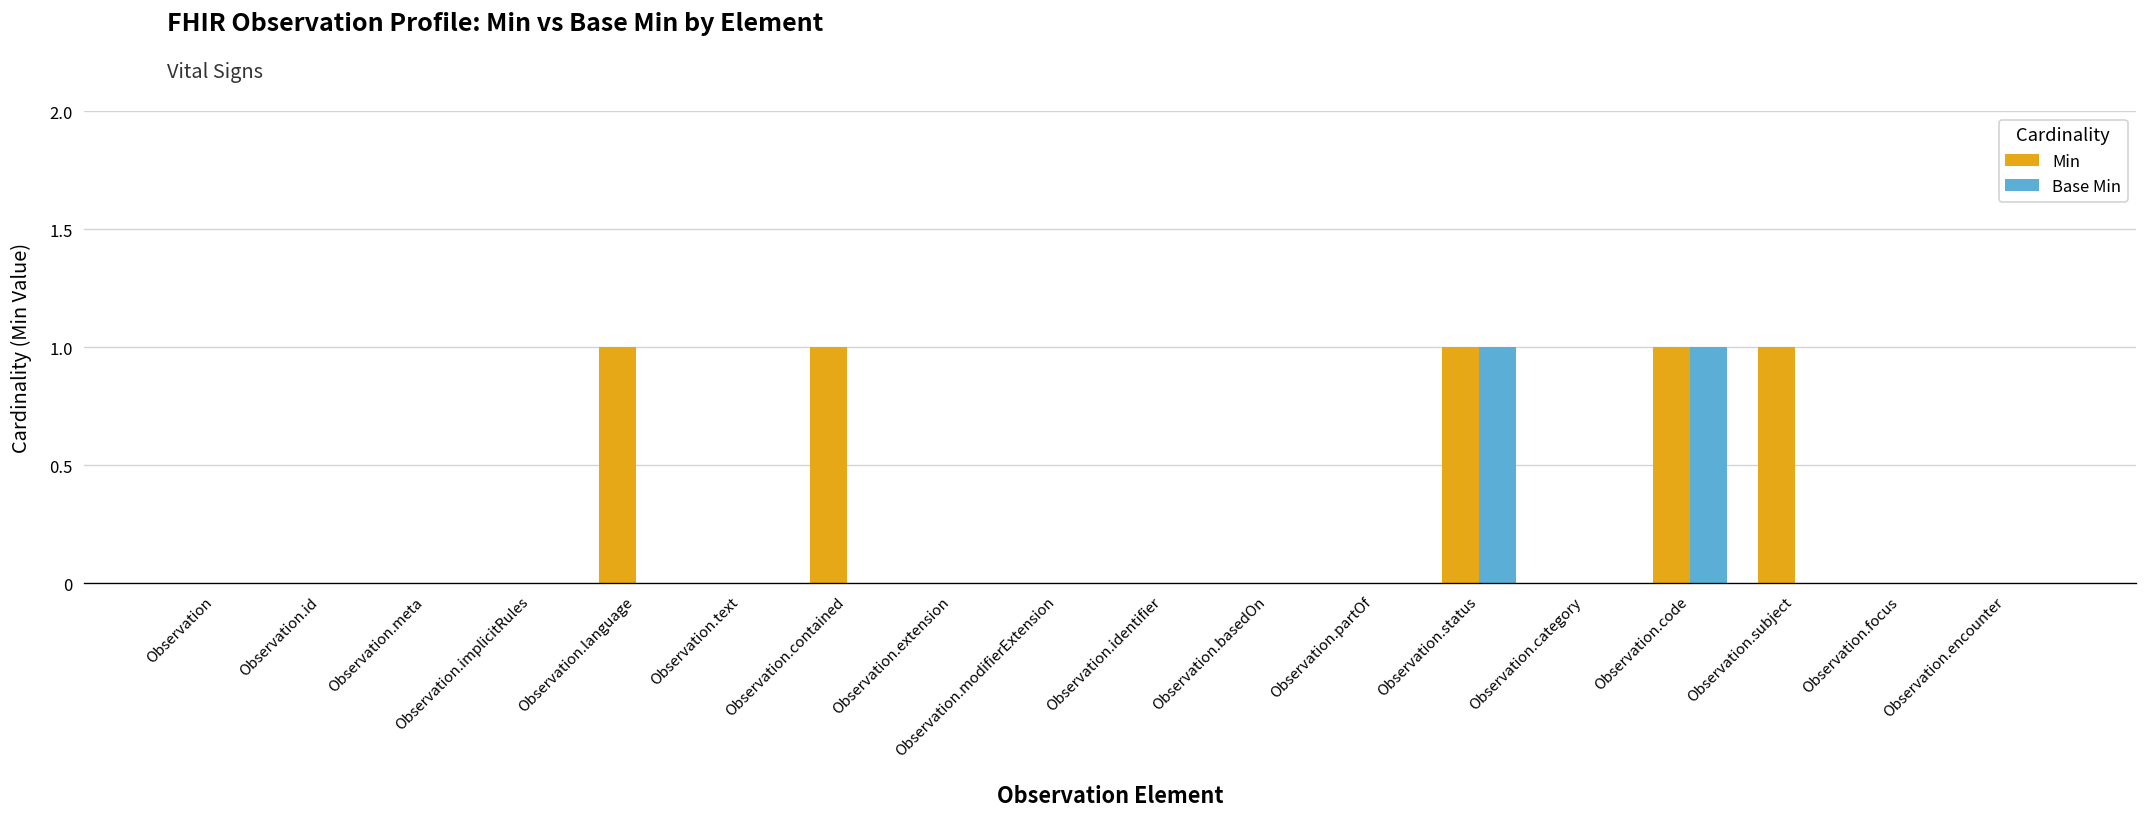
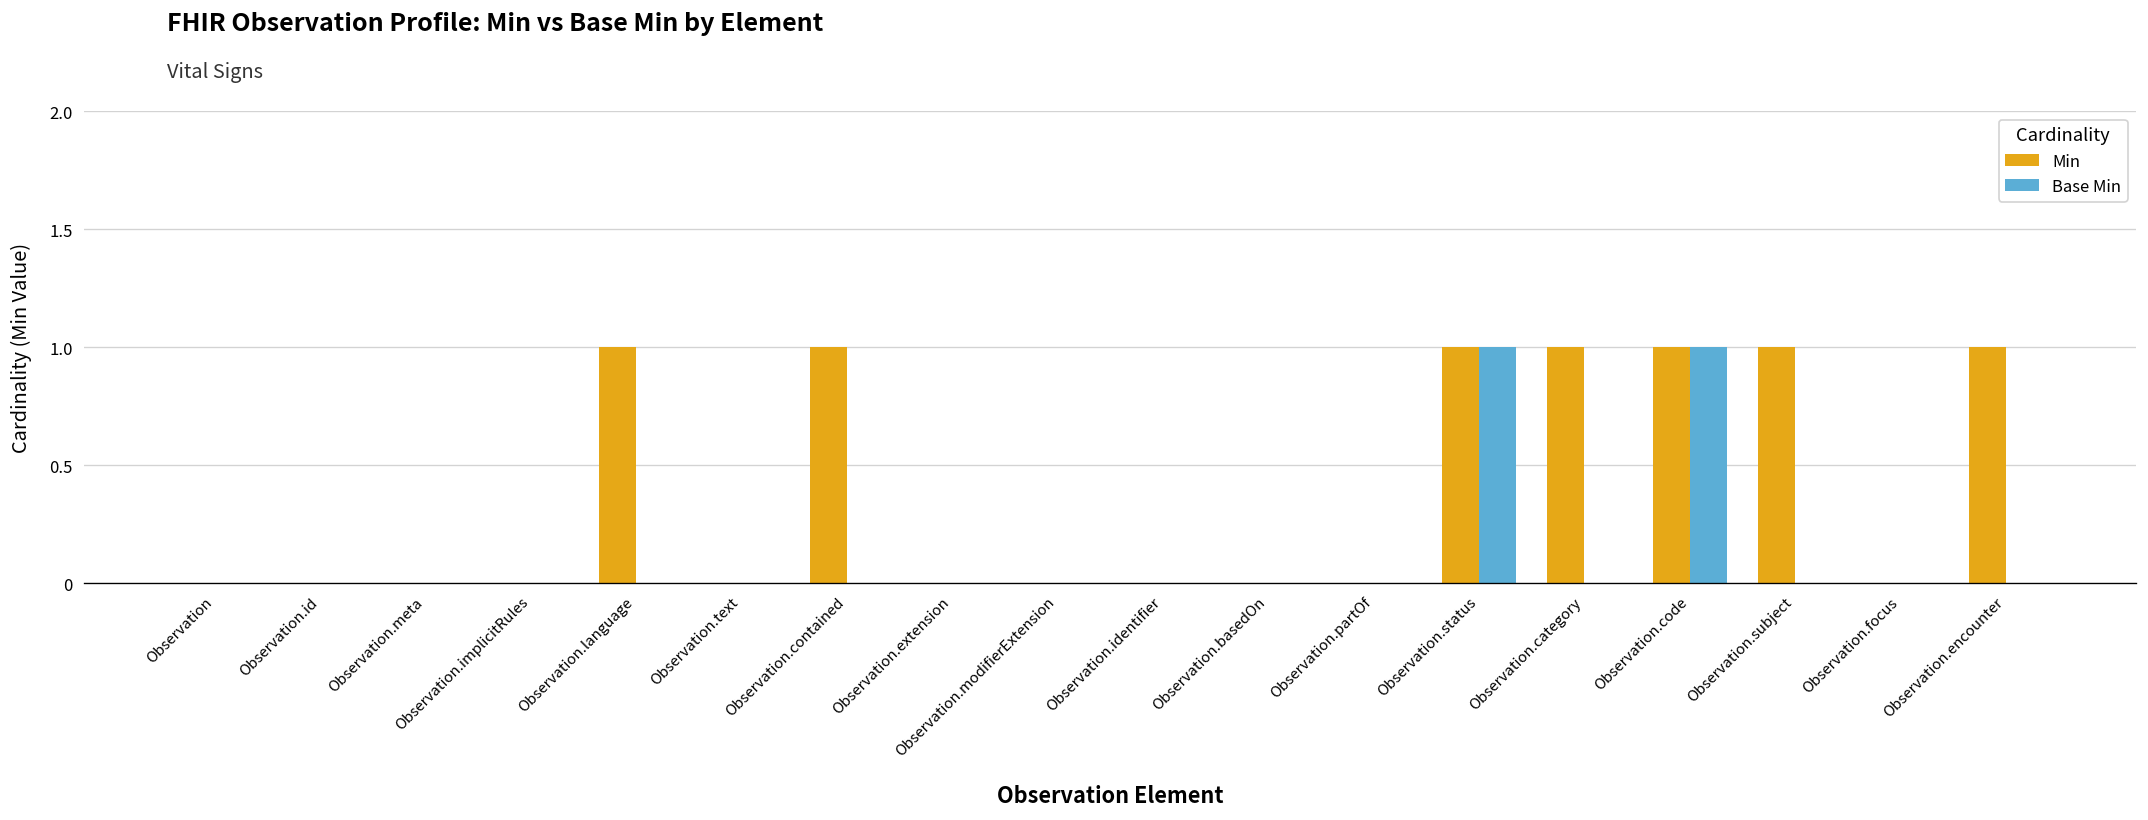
  {
    "Min": {
      "Observation": 0,
      "Observation.id": 0,
      "Observation.meta": 0,
      "Observation.implicitRules": 0,
      "Observation.language": 1,
      "Observation.text": 0,
      "Observation.contained": 1,
      "Observation.extension": 0,
      "Observation.modifierExtension": 0,
      "Observation.identifier": 0,
      "Observation.basedOn": 0,
      "Observation.partOf": 0,
      "Observation.status": 1,
-     "Observation.category": 0,
+     "Observation.category": 1,
      "Observation.code": 1,
      "Observation.subject": 1,
      "Observation.focus": 0,
-     "Observation.encounter": 0
+     "Observation.encounter": 1
    },
    "Base Min": {
      "Observation": 0,
      "Observation.id": 0,
      "Observation.meta": 0,
      "Observation.implicitRules": 0,
      "Observation.language": 0,
      "Observation.text": 0,
      "Observation.contained": 0,
      "Observation.extension": 0,
      "Observation.modifierExtension": 0,
      "Observation.identifier": 0,
      "Observation.basedOn": 0,
      "Observation.partOf": 0,
      "Observation.status": 1,
      "Observation.category": 0,
      "Observation.code": 1,
      "Observation.subject": 0,
      "Observation.focus": 0,
      "Observation.encounter": 0
    }
  }
